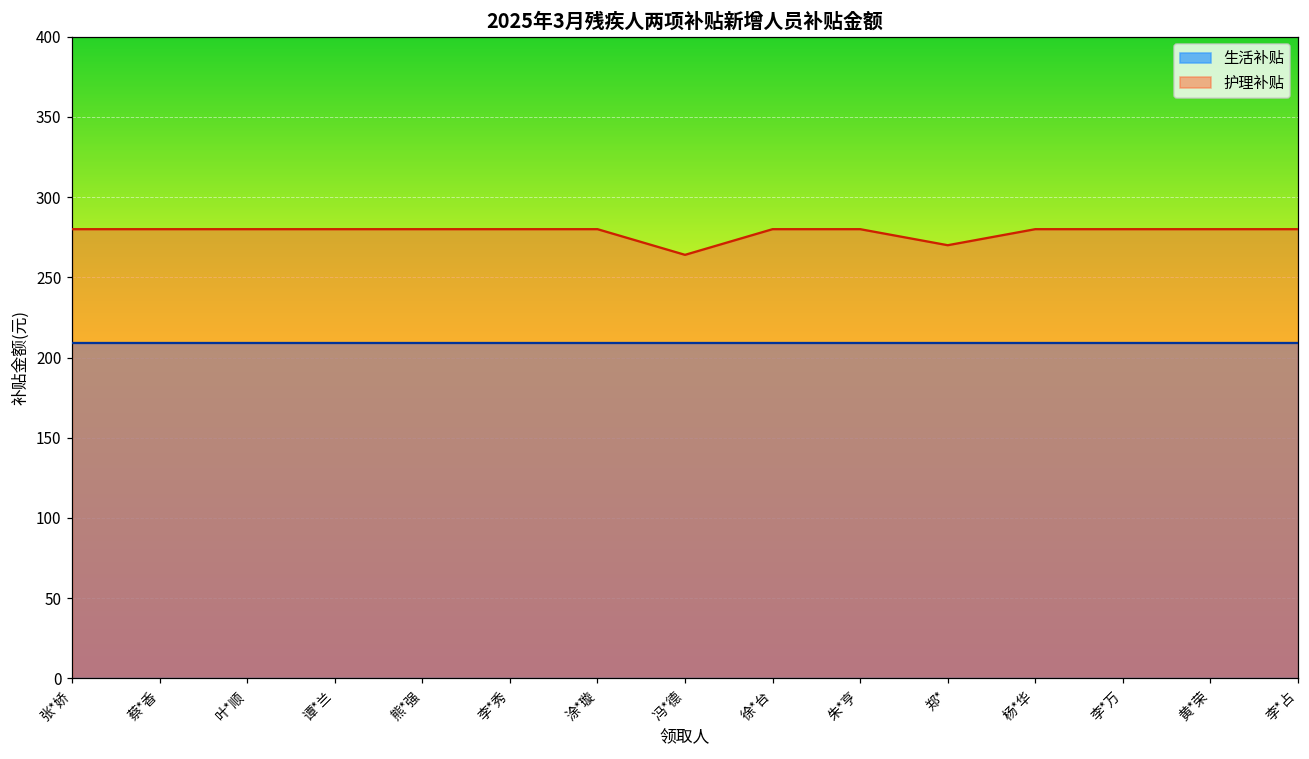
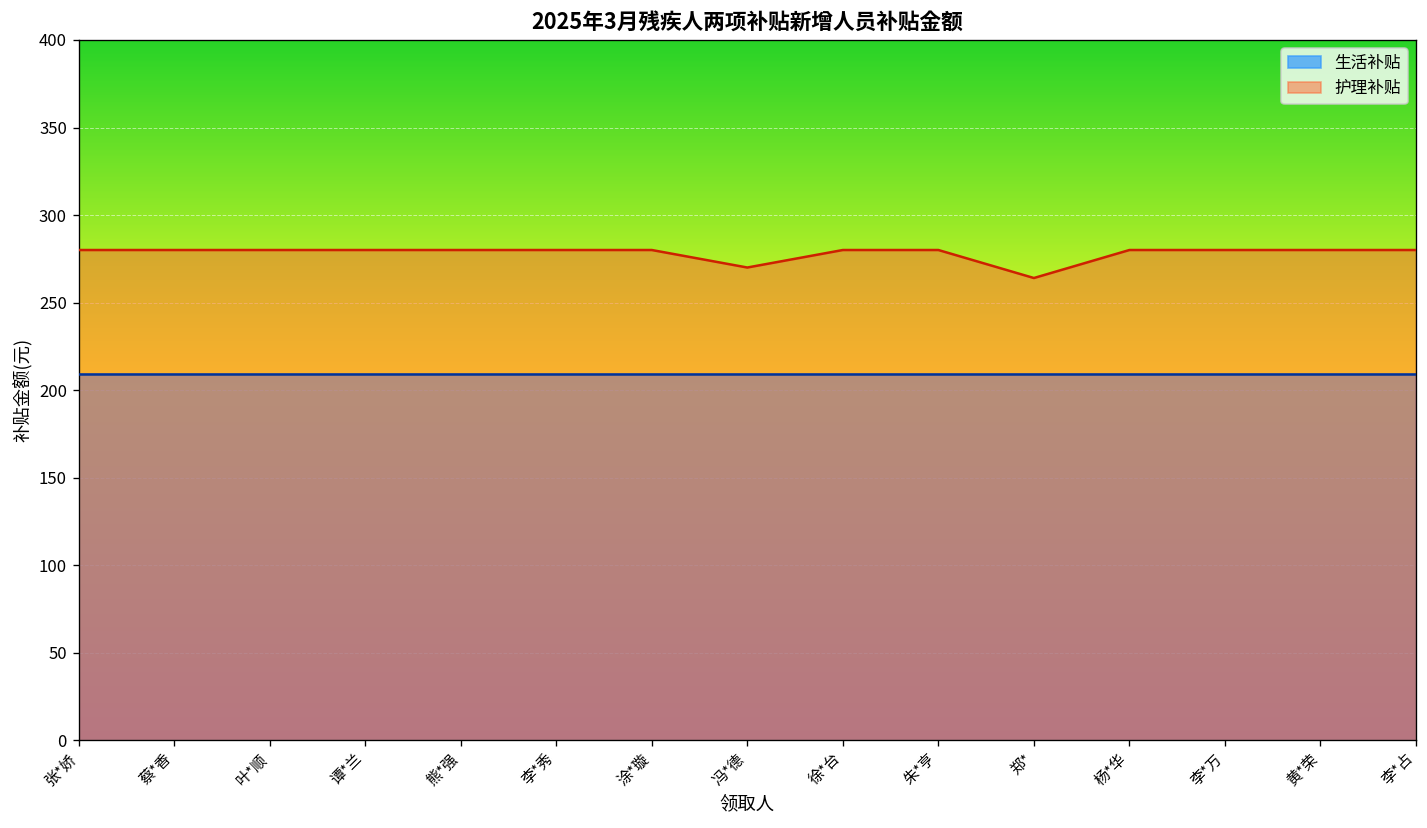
  {
    "生活补贴": {
      "张*娇": 209,
      "蔡*香": 209,
      "叶*顺": 209,
      "谭*兰": 209,
      "熊*强": 209,
      "李*秀": 209,
      "涂*璇": 209,
      "冯*德": 209,
      "徐*台": 209,
      "朱*亨": 209,
      "郑*": 209,
      "杨*华": 209,
      "李*万": 209,
      "黄*荣": 209,
      "李*占": 209
    },
    "护理补贴": {
      "张*娇": 280,
      "蔡*香": 280,
      "叶*顺": 280,
      "谭*兰": 280,
      "熊*强": 280,
      "李*秀": 280,
      "涂*璇": 280,
-     "冯*德": 264,
+     "冯*德": 270,
      "徐*台": 280,
      "朱*亨": 280,
-     "郑*": 270,
+     "郑*": 264,
      "杨*华": 280,
      "李*万": 280,
      "黄*荣": 280,
      "李*占": 280
    }
  }
